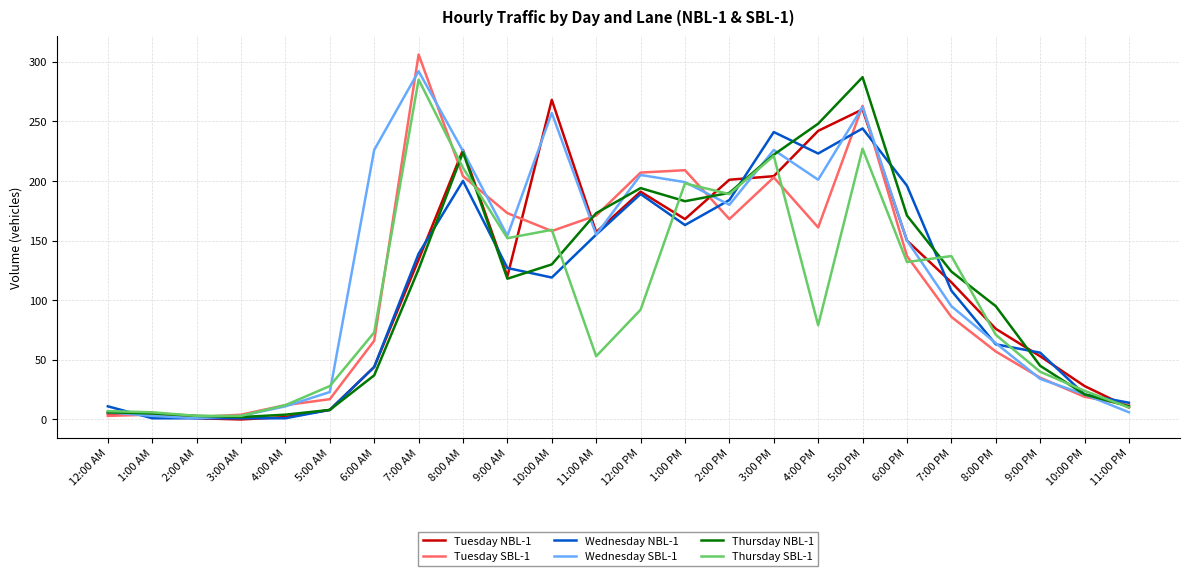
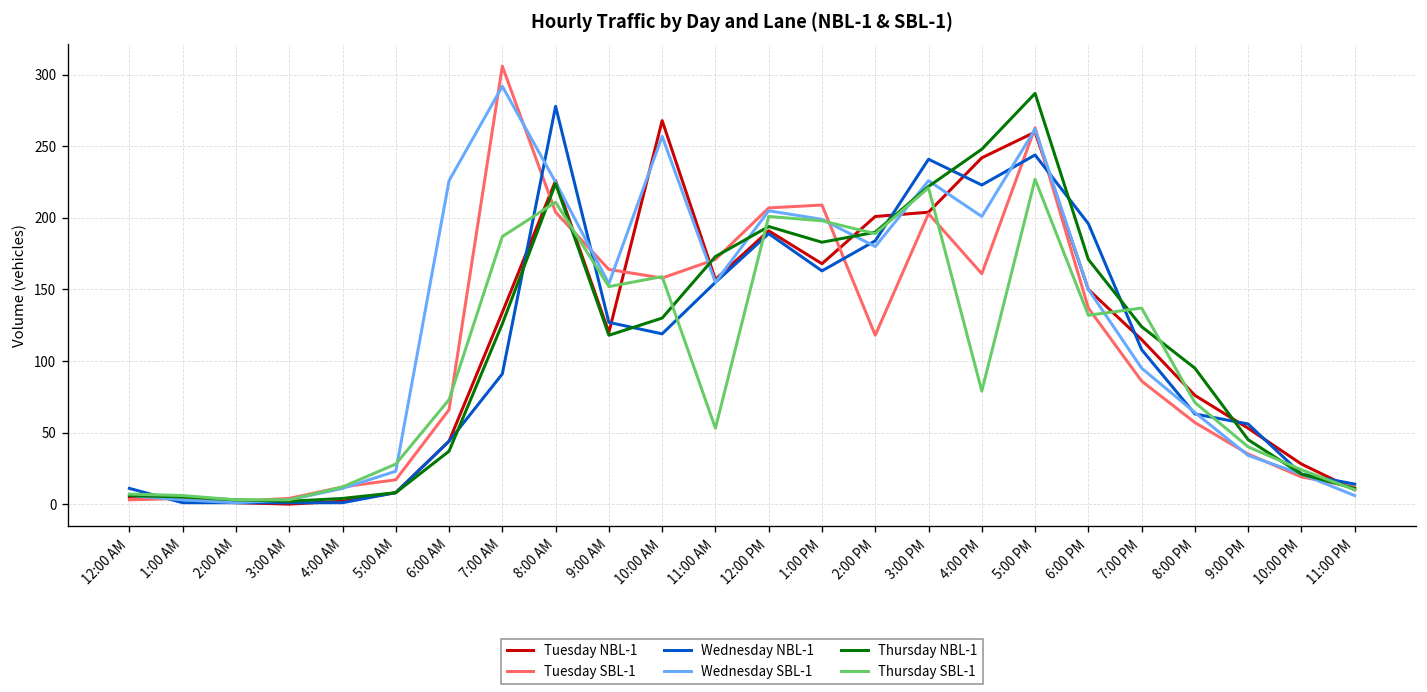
  {
    "Tuesday NBL-1": {
      "7:00 AM": 134,
      "10:00 AM": 268,
      "1:00 PM": 168,
      "2:00 PM": 201,
      "4:00 PM": 242,
      "7:00 PM": 115,
      "8:00 PM": 76,
      "9:00 PM": 53,
      "10:00 PM": 28
    },
    "Tuesday SBL-1": {
      "5:00 AM": 17,
      "6:00 AM": 66,
      "7:00 AM": 306,
      "8:00 AM": 204,
-     "9:00 AM": 173,
+     "9:00 AM": 164,
      "1:00 PM": 209,
-     "2:00 PM": 168,
+     "2:00 PM": 118,
      "4:00 PM": 161,
      "6:00 PM": 137,
      "7:00 PM": 86,
      "8:00 PM": 57
    },
    "Wednesday NBL-1": {
      "12:00 AM": 11,
-     "7:00 AM": 139,
-     "8:00 AM": 200,
+     "7:00 AM": 91,
+     "8:00 AM": 278,
      "9:00 AM": 127,
      "10:00 AM": 119,
      "1:00 PM": 163,
      "2:00 PM": 184,
      "3:00 PM": 241,
      "4:00 PM": 223,
      "5:00 PM": 244,
      "6:00 PM": 196,
      "7:00 PM": 108,
      "9:00 PM": 56
    },
    "Wednesday SBL-1": {
      "5:00 AM": 23,
      "6:00 AM": 226,
      "7:00 AM": 292,
      "10:00 AM": 257,
      "2:00 PM": 180,
      "3:00 PM": 226,
      "4:00 PM": 201,
      "7:00 PM": 95,
      "11:00 PM": 6
    },
    "Thursday NBL-1": {
      "6:00 AM": 37,
      "7:00 AM": 126,
      "10:00 AM": 130,
      "12:00 PM": 194,
      "1:00 PM": 183,
      "4:00 PM": 248,
      "5:00 PM": 287,
      "6:00 PM": 171,
      "7:00 PM": 124,
      "8:00 PM": 95,
      "9:00 PM": 45
    },
    "Thursday SBL-1": {
      "5:00 AM": 28,
      "6:00 AM": 73,
-     "7:00 AM": 285,
+     "7:00 AM": 187,
      "8:00 AM": 211,
      "11:00 AM": 53,
-     "12:00 PM": 92,
+     "12:00 PM": 201,
      "4:00 PM": 79,
      "5:00 PM": 227,
      "6:00 PM": 132,
      "7:00 PM": 137,
      "8:00 PM": 71,
      "9:00 PM": 40,
      "10:00 PM": 24
    }
  }
